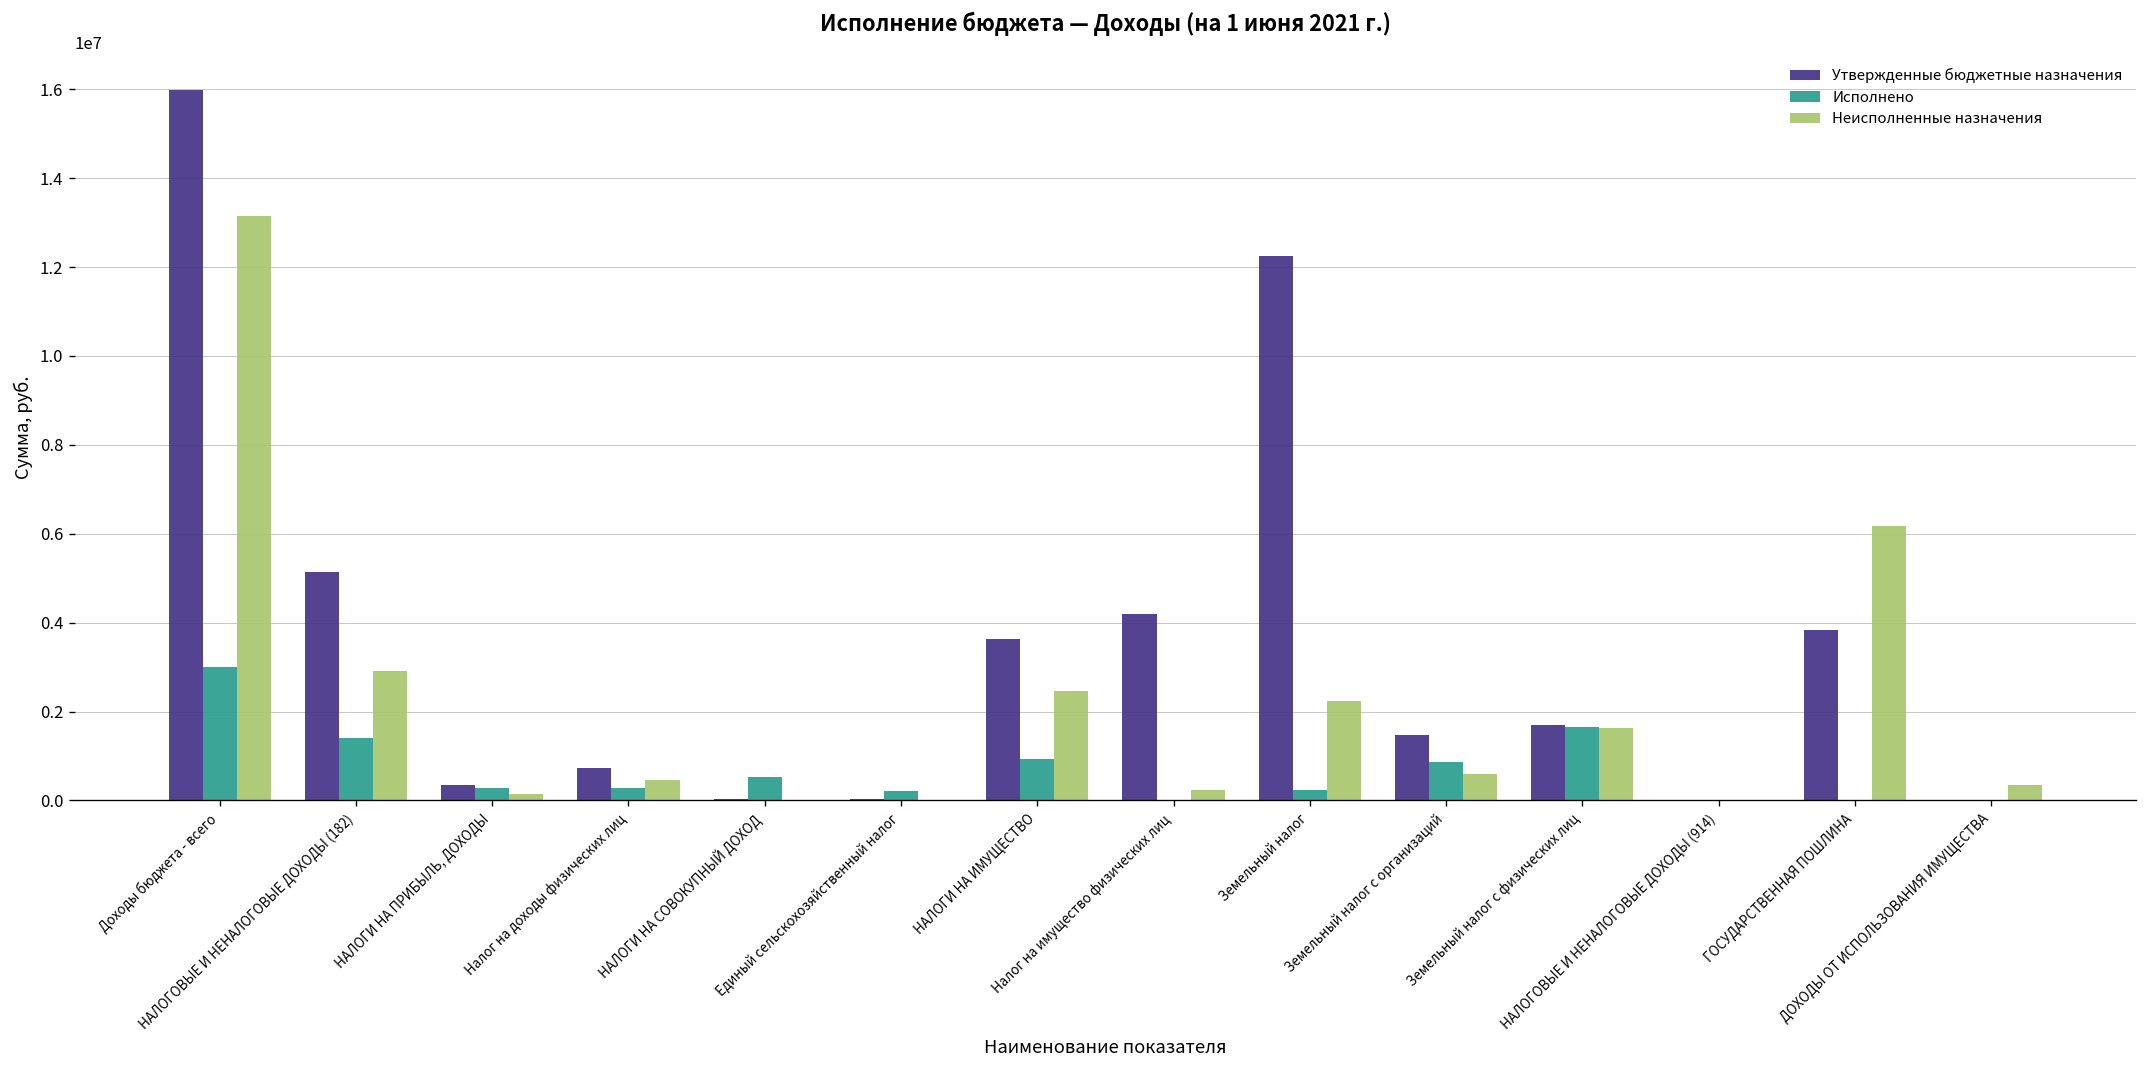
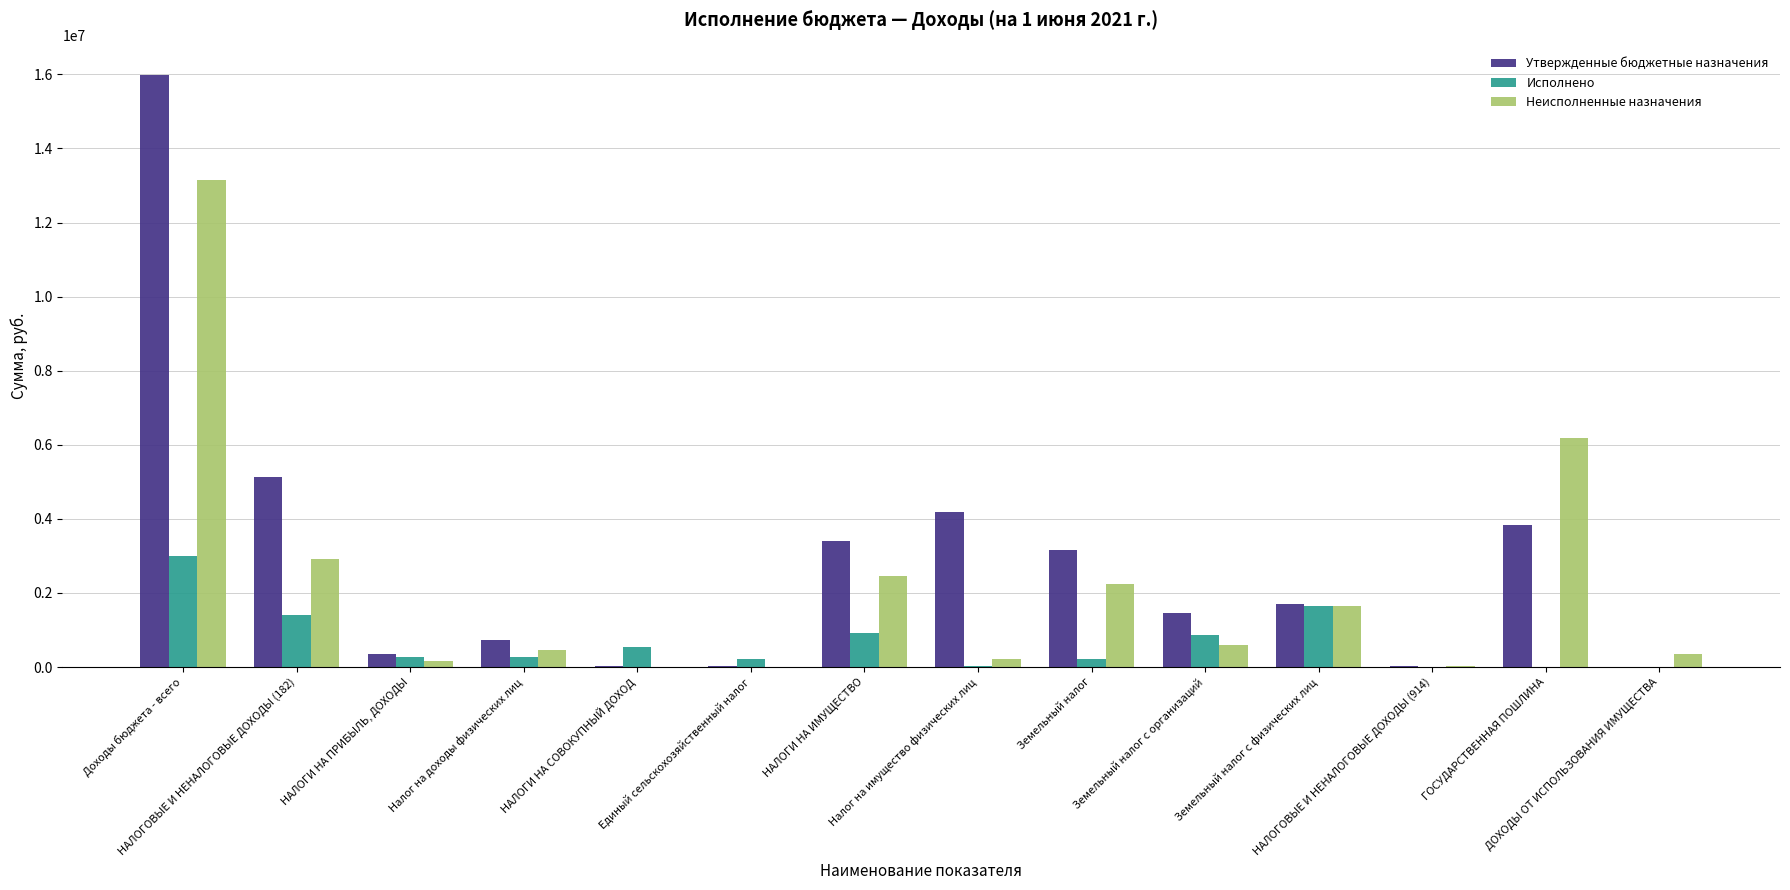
  {
    "Утвержденные бюджетные назначения": {
      "Доходы бюджета - всего": 16000000,
      "НАЛОГОВЫЕ И НЕНАЛОГОВЫЕ ДОХОДЫ (182)": 5100000,
      "НАЛОГИ НА ПРИБЫЛЬ, ДОХОДЫ": 300000,
      "Налог на доходы физических лиц": 700000,
-     "НАЛОГИ НА ИМУЩЕСТВО": 3600000,
+     "НАЛОГИ НА ИМУЩЕСТВО": 3400000,
      "Налог на имущество физических лиц": 4200000,
-     "Земельный налог": 12300000,
+     "Земельный налог": 3200000,
      "Земельный налог с организаций": 1500000,
      "Земельный налог с физических лиц": 1700000,
      "ГОСУДАРСТВЕННАЯ ПОШЛИНА": 3800000,
      "ДОХОДЫ ОТ ИСПОЛЬЗОВАНИЯ ИМУЩЕСТВА": 0
    },
    "Исполнено": {
      "Доходы бюджета - всего": 3000000,
      "НАЛОГОВЫЕ И НЕНАЛОГОВЫЕ ДОХОДЫ (182)": 1400000,
      "НАЛОГИ НА ПРИБЫЛЬ, ДОХОДЫ": 300000,
      "Налог на доходы физических лиц": 300000,
      "НАЛОГИ НА СОВОКУПНЫЙ ДОХОД": 500000,
      "Единый сельскохозяйственный налог": 200000,
      "НАЛОГИ НА ИМУЩЕСТВО": 900000,
      "Земельный налог": 200000,
      "Земельный налог с организаций": 900000,
      "Земельный налог с физических лиц": 1700000
    },
    "Неисполненные назначения": {
      "Доходы бюджета - всего": 13200000,
      "НАЛОГОВЫЕ И НЕНАЛОГОВЫЕ ДОХОДЫ (182)": 2900000,
      "НАЛОГИ НА ПРИБЫЛЬ, ДОХОДЫ": 200000,
      "Налог на доходы физических лиц": 500000,
      "НАЛОГИ НА СОВОКУПНЫЙ ДОХОД": 0,
      "Единый сельскохозяйственный налог": 0,
      "НАЛОГИ НА ИМУЩЕСТВО": 2500000,
      "Налог на имущество физических лиц": 200000,
      "Земельный налог": 2200000,
      "Земельный налог с организаций": 600000,
      "Земельный налог с физических лиц": 1600000,
      "ГОСУДАРСТВЕННАЯ ПОШЛИНА": 6200000,
      "ДОХОДЫ ОТ ИСПОЛЬЗОВАНИЯ ИМУЩЕСТВА": 300000
    }
  }
